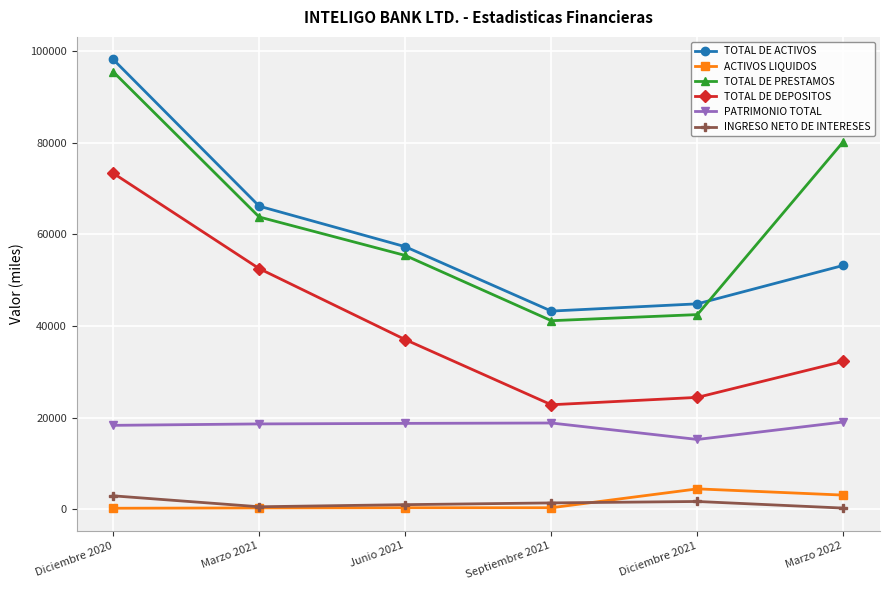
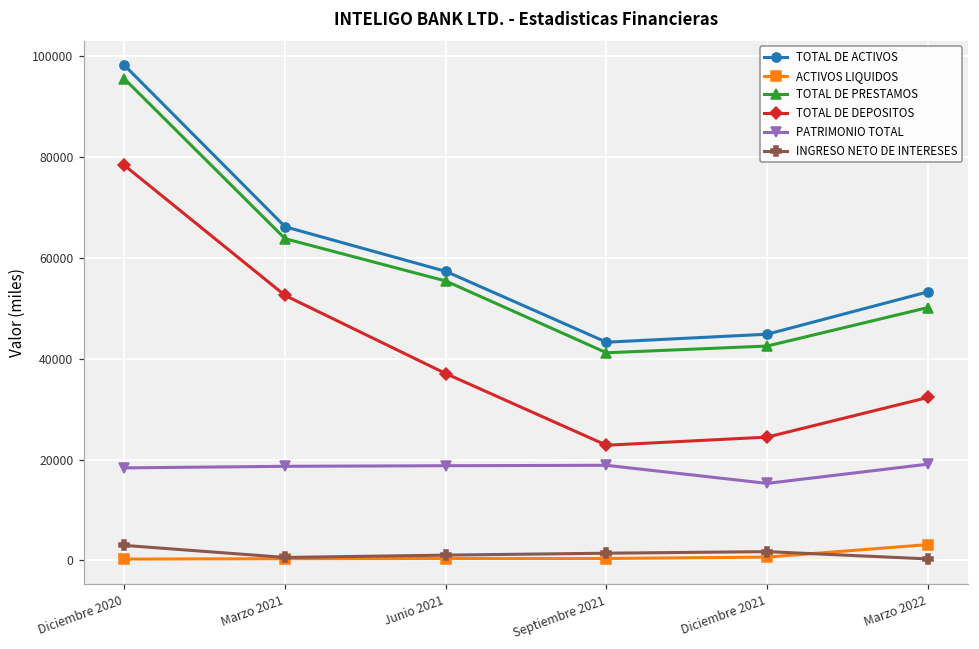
  {
    "TOTAL DE ACTIVOS": {
      "Diciembre 2020": 98000,
      "Marzo 2021": 66000,
      "Junio 2021": 57000,
      "Septiembre 2021": 43000,
      "Diciembre 2021": 45000,
      "Marzo 2022": 53000
    },
    "ACTIVOS LIQUIDOS": {
      "Diciembre 2020": 0,
      "Junio 2021": 0,
      "Septiembre 2021": 0,
-     "Diciembre 2021": 4000,
+     "Diciembre 2021": 1000,
      "Marzo 2022": 3000
    },
    "TOTAL DE PRESTAMOS": {
      "Diciembre 2020": 95000,
      "Marzo 2021": 64000,
      "Junio 2021": 55000,
      "Septiembre 2021": 41000,
      "Diciembre 2021": 43000,
-     "Marzo 2022": 80000
+     "Marzo 2022": 50000
    },
    "TOTAL DE DEPOSITOS": {
-     "Diciembre 2020": 73000,
+     "Diciembre 2020": 78000,
      "Marzo 2021": 53000,
      "Junio 2021": 37000,
      "Septiembre 2021": 23000,
      "Diciembre 2021": 24000,
      "Marzo 2022": 32000
    },
    "PATRIMONIO TOTAL": {
      "Diciembre 2020": 18000,
      "Marzo 2021": 19000,
      "Junio 2021": 19000,
      "Septiembre 2021": 19000,
      "Diciembre 2021": 15000,
      "Marzo 2022": 19000
    },
    "INGRESO NETO DE INTERESES": {
      "Diciembre 2020": 3000,
      "Junio 2021": 1000,
      "Septiembre 2021": 1000,
      "Diciembre 2021": 2000,
      "Marzo 2022": 0
    }
  }
